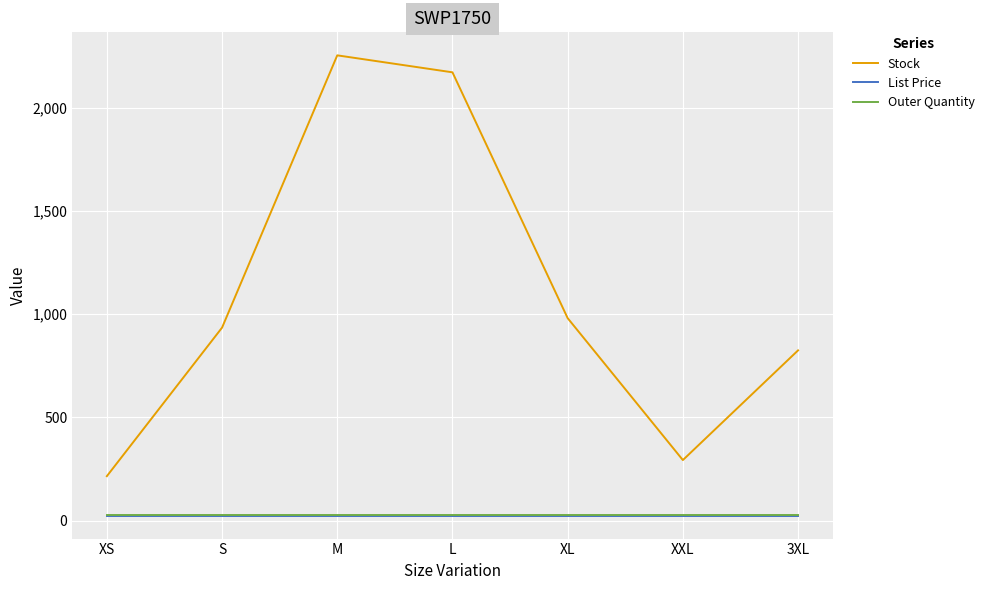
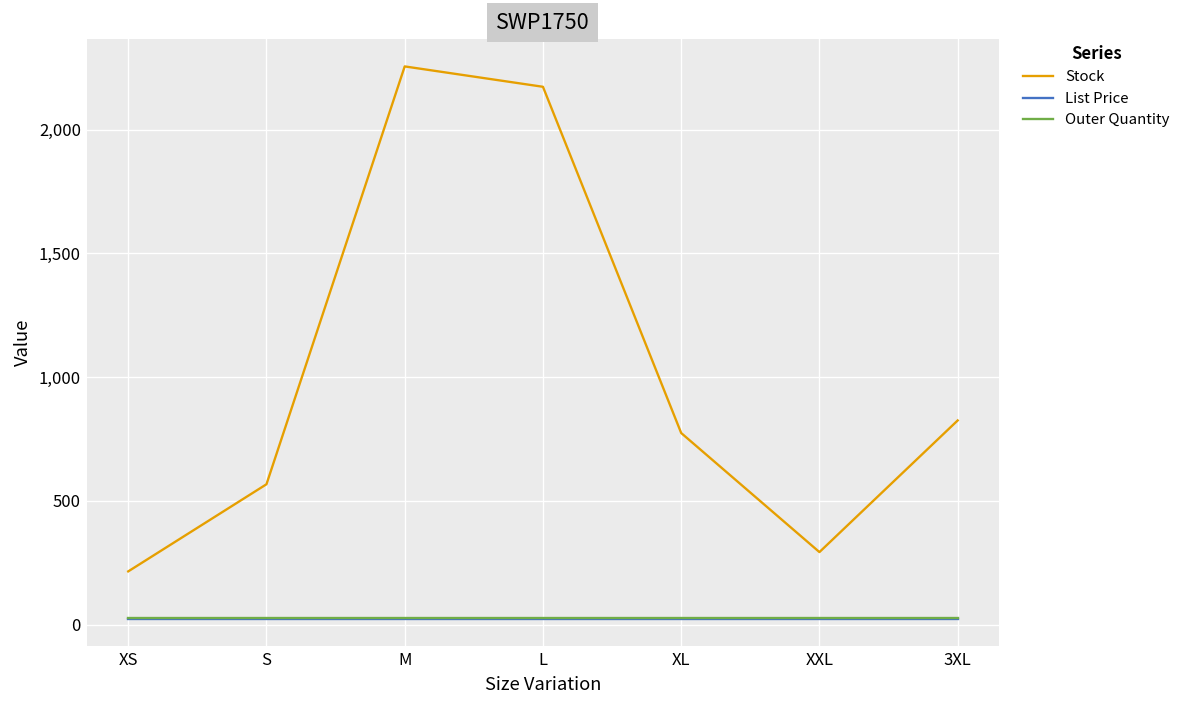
  {
    "Stock": {
      "XS": "220",
-     "S": "940",
+     "S": "570",
      "M": "2,260",
      "L": "2,170",
-     "XL": "980",
+     "XL": "770",
      "XXL": "290",
      "3XL": "820"
    }
  }
